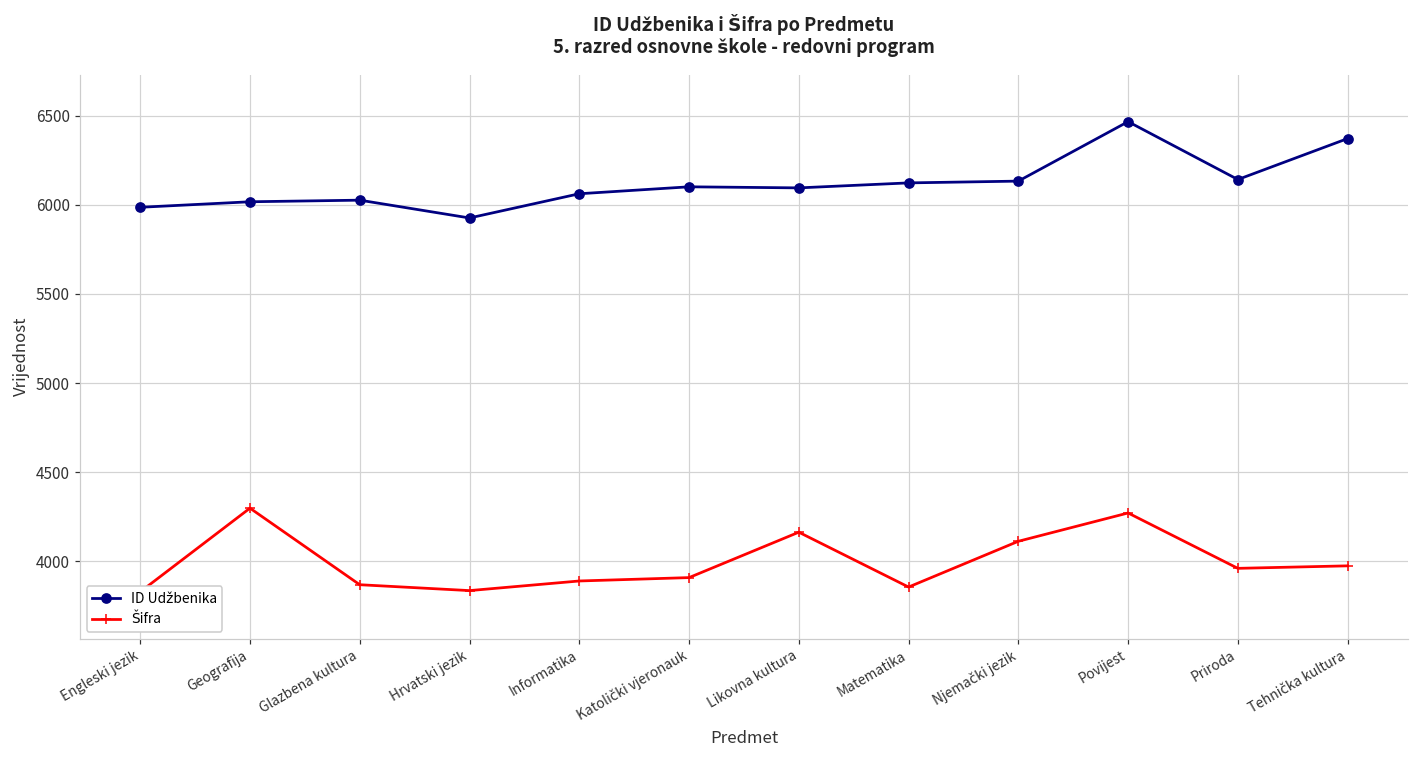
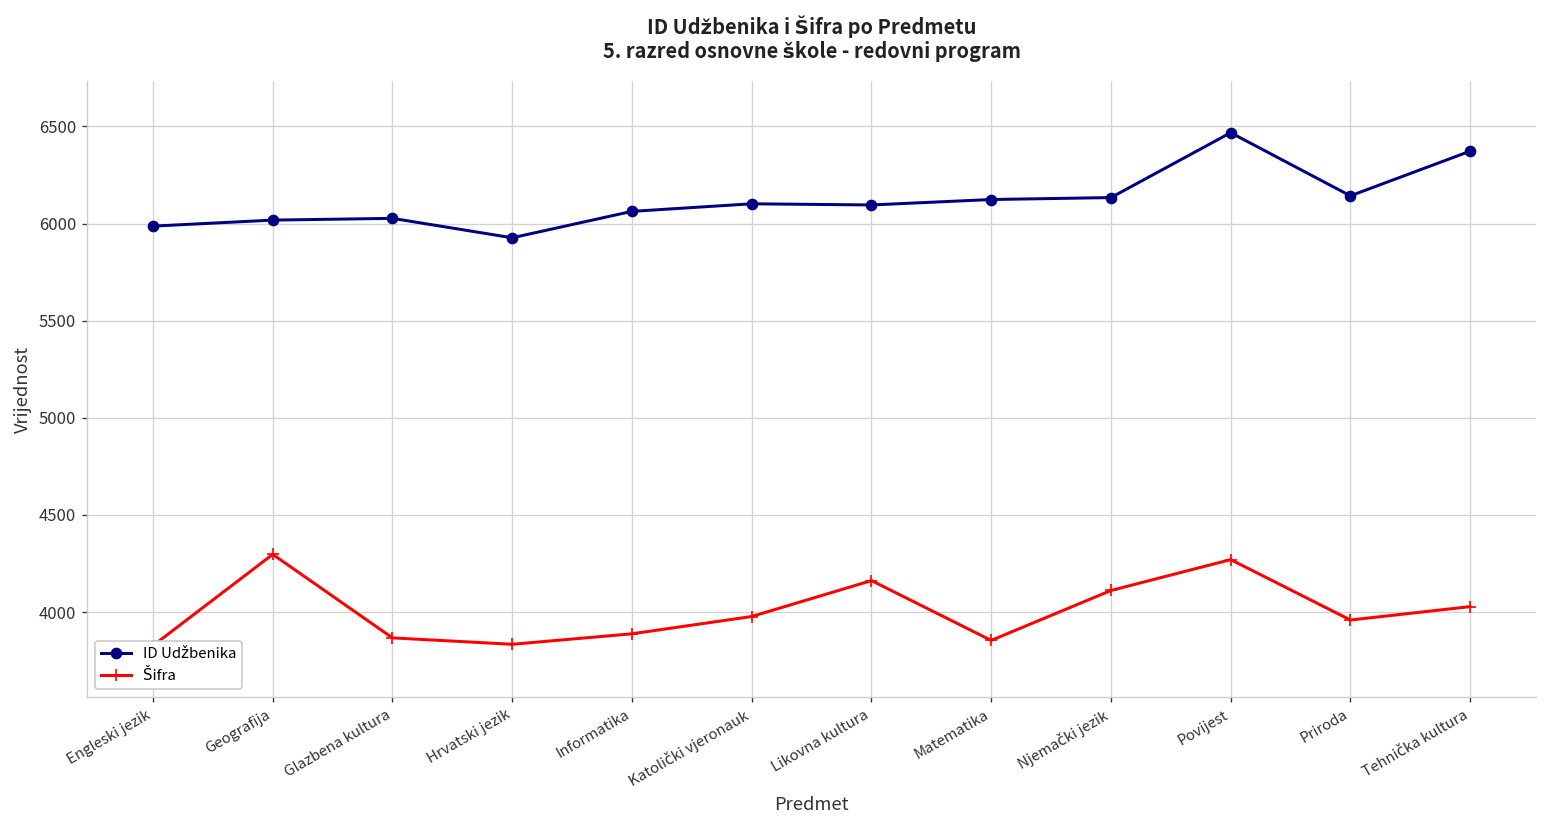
  {
    "ID Udžbenika": {
      "Engleski jezik": 5990,
      "Geografija": 6020,
      "Glazbena kultura": 6030,
      "Hrvatski jezik": 5930,
      "Informatika": 6060,
      "Katolički vjeronauk": 6100,
      "Likovna kultura": 6100,
      "Matematika": 6120,
      "Njemački jezik": 6130,
      "Povijest": 6470,
      "Priroda": 6140,
      "Tehnička kultura": 6370
    },
    "Šifra": {
      "Geografija": 4300,
      "Glazbena kultura": 3870,
      "Hrvatski jezik": 3830,
      "Informatika": 3890,
-     "Katolički vjeronauk": 3910,
+     "Katolički vjeronauk": 3980,
      "Likovna kultura": 4160,
      "Matematika": 3850,
      "Njemački jezik": 4110,
      "Povijest": 4270,
      "Priroda": 3960,
-     "Tehnička kultura": 3970
+     "Tehnička kultura": 4030
    }
  }
